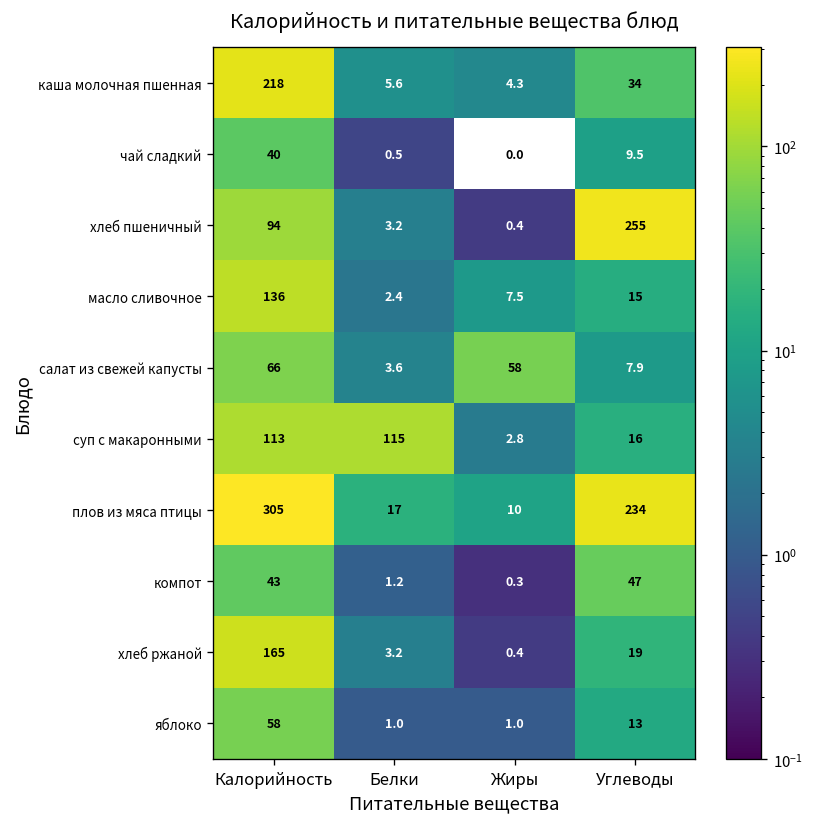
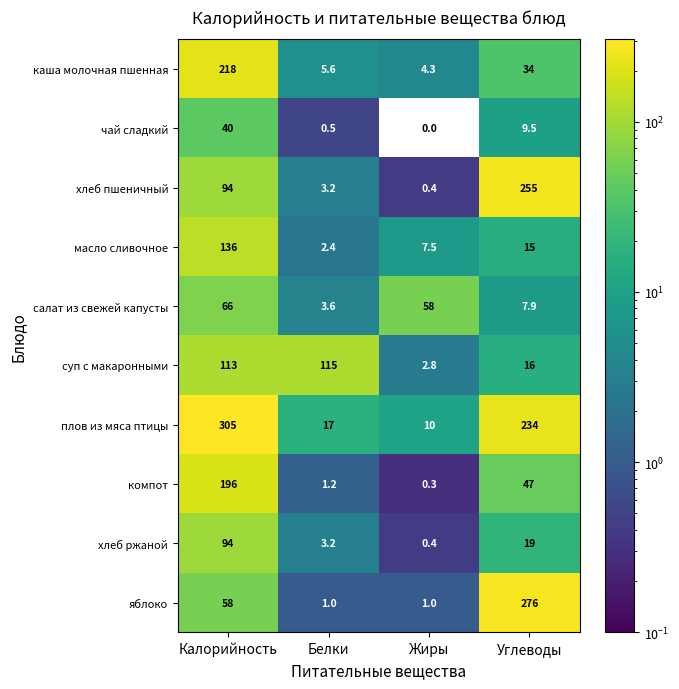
  {
    "каша молочная пшенная": {
      "Калорийность": 218,
      "Белки": 5.6,
      "Жиры": 4.3,
      "Углеводы": 34
    },
    "чай сладкий": {
      "Калорийность": 40,
      "Белки": 0.5,
      "Жиры": 0.0,
      "Углеводы": 9.5
    },
    "хлеб пшеничный": {
      "Калорийность": 94,
      "Белки": 3.2,
      "Жиры": 0.4,
      "Углеводы": 255
    },
    "масло сливочное": {
      "Калорийность": 136,
      "Белки": 2.4,
      "Жиры": 7.5,
      "Углеводы": 15
    },
    "салат из свежей капусты": {
      "Калорийность": 66,
      "Белки": 3.6,
      "Жиры": 58,
      "Углеводы": 7.9
    },
    "суп с макаронными": {
      "Калорийность": 113,
      "Белки": 115,
      "Жиры": 2.8,
      "Углеводы": 16
    },
    "плов из мяса птицы": {
      "Калорийность": 305,
      "Белки": 17,
      "Жиры": 10,
      "Углеводы": 234
    },
    "компот": {
-     "Калорийность": 43,
+     "Калорийность": 196,
      "Белки": 1.2,
      "Жиры": 0.3,
      "Углеводы": 47
    },
    "хлеб ржаной": {
-     "Калорийность": 165,
+     "Калорийность": 94,
      "Белки": 3.2,
      "Жиры": 0.4,
      "Углеводы": 19
    },
    "яблоко": {
      "Калорийность": 58,
      "Белки": 1.0,
      "Жиры": 1.0,
-     "Углеводы": 13
+     "Углеводы": 276
    }
  }
